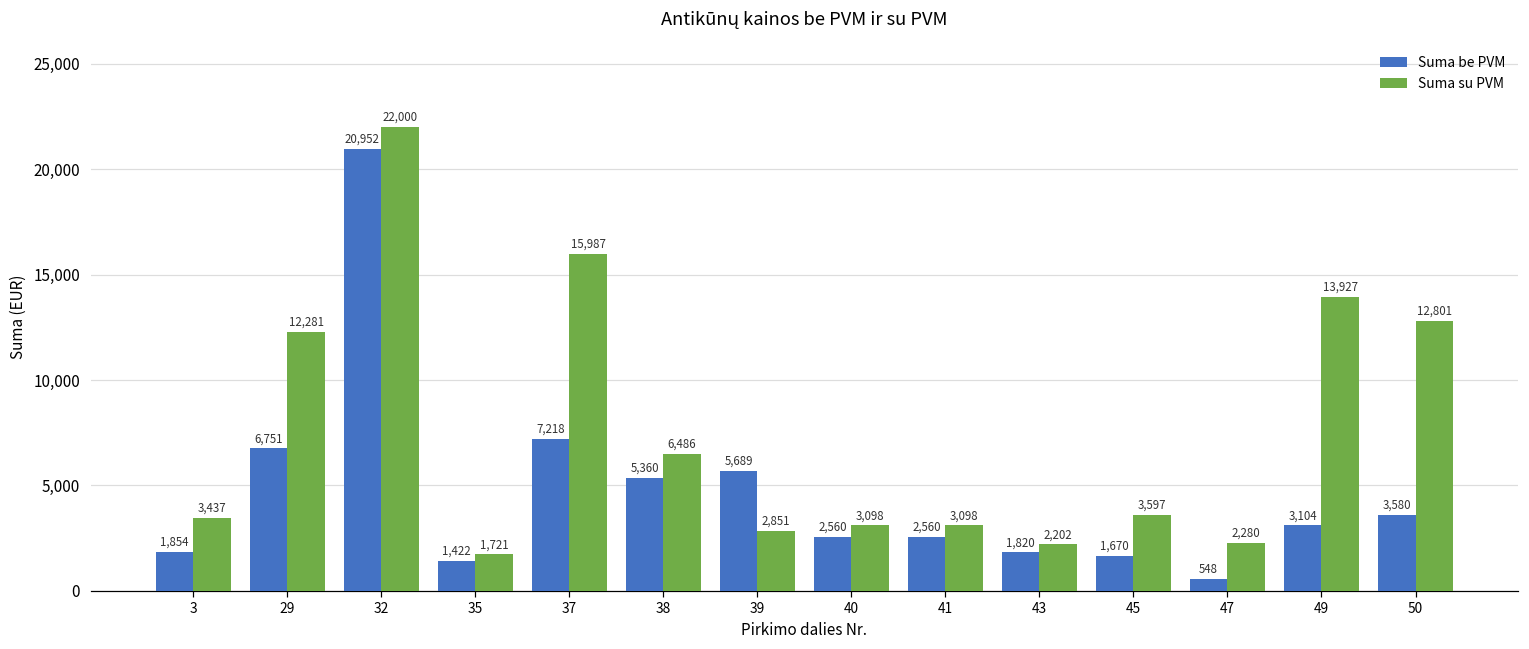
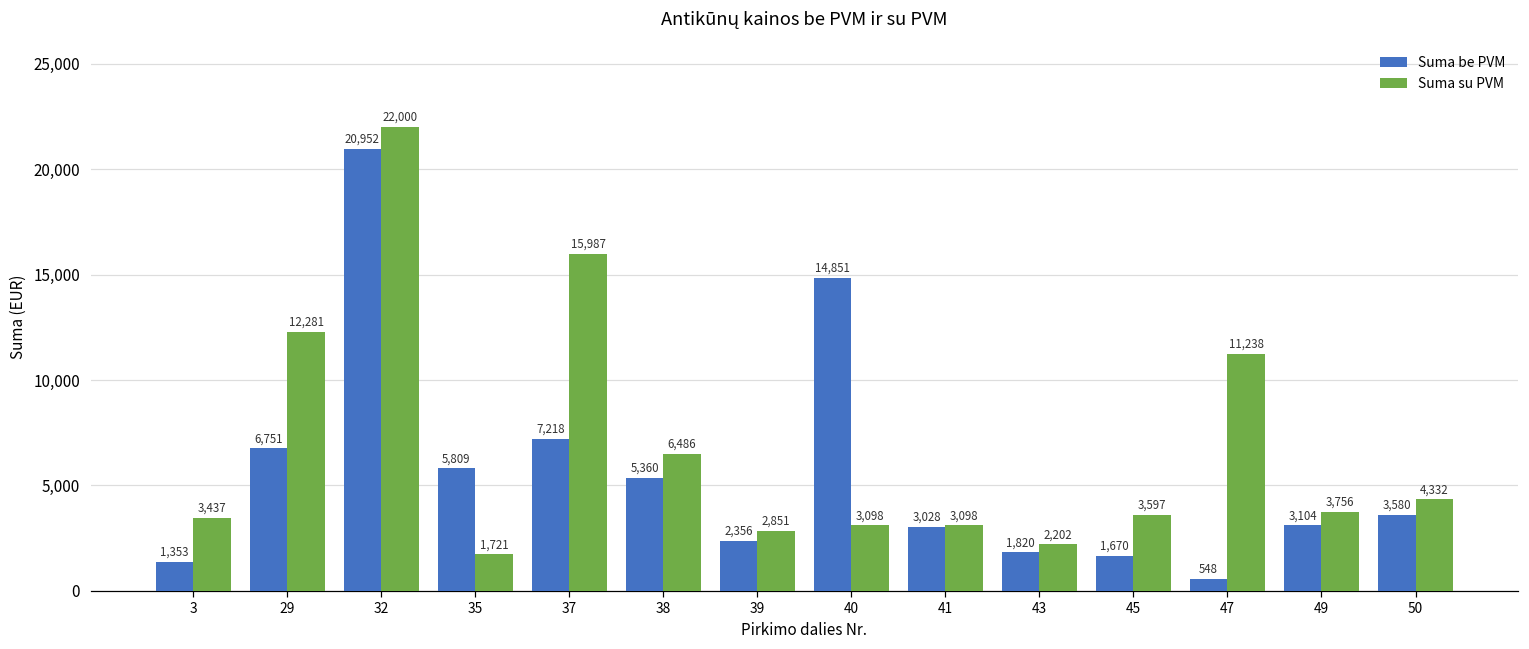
  {
    "Suma be PVM": {
-     "3": "1,854",
+     "3": "1,353",
      "29": "6,751",
      "32": "20,952",
-     "35": "1,422",
+     "35": "5,809",
      "37": "7,218",
      "38": "5,360",
-     "39": "5,689",
-     "40": "2,560",
-     "41": "2,560",
+     "39": "2,356",
+     "40": "14,851",
+     "41": "3,028",
      "43": "1,820",
      "45": "1,670",
      "47": "548",
      "49": "3,104",
      "50": "3,580"
    },
    "Suma su PVM": {
      "3": "3,437",
      "29": "12,281",
      "32": "22,000",
      "35": "1,721",
      "37": "15,987",
      "38": "6,486",
      "39": "2,851",
      "40": "3,098",
      "41": "3,098",
      "43": "2,202",
      "45": "3,597",
-     "47": "2,280",
-     "49": "13,927",
-     "50": "12,801"
+     "47": "11,238",
+     "49": "3,756",
+     "50": "4,332"
    }
  }
